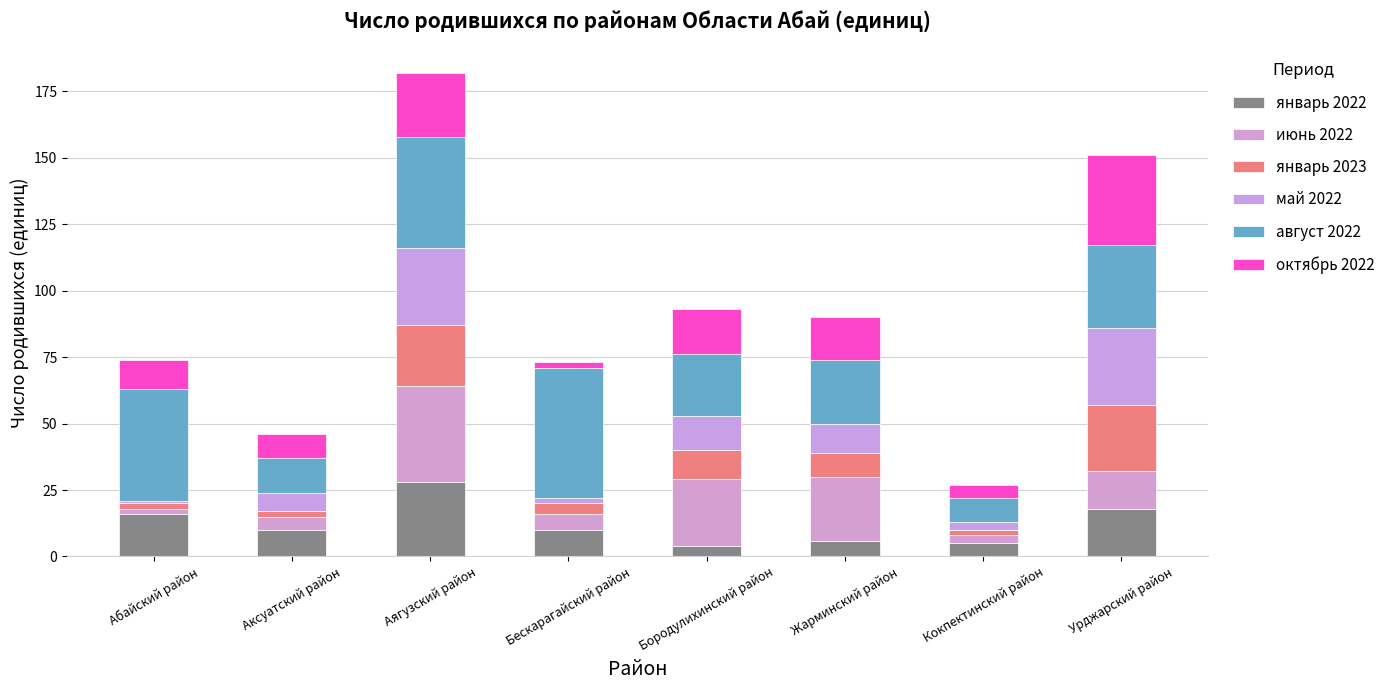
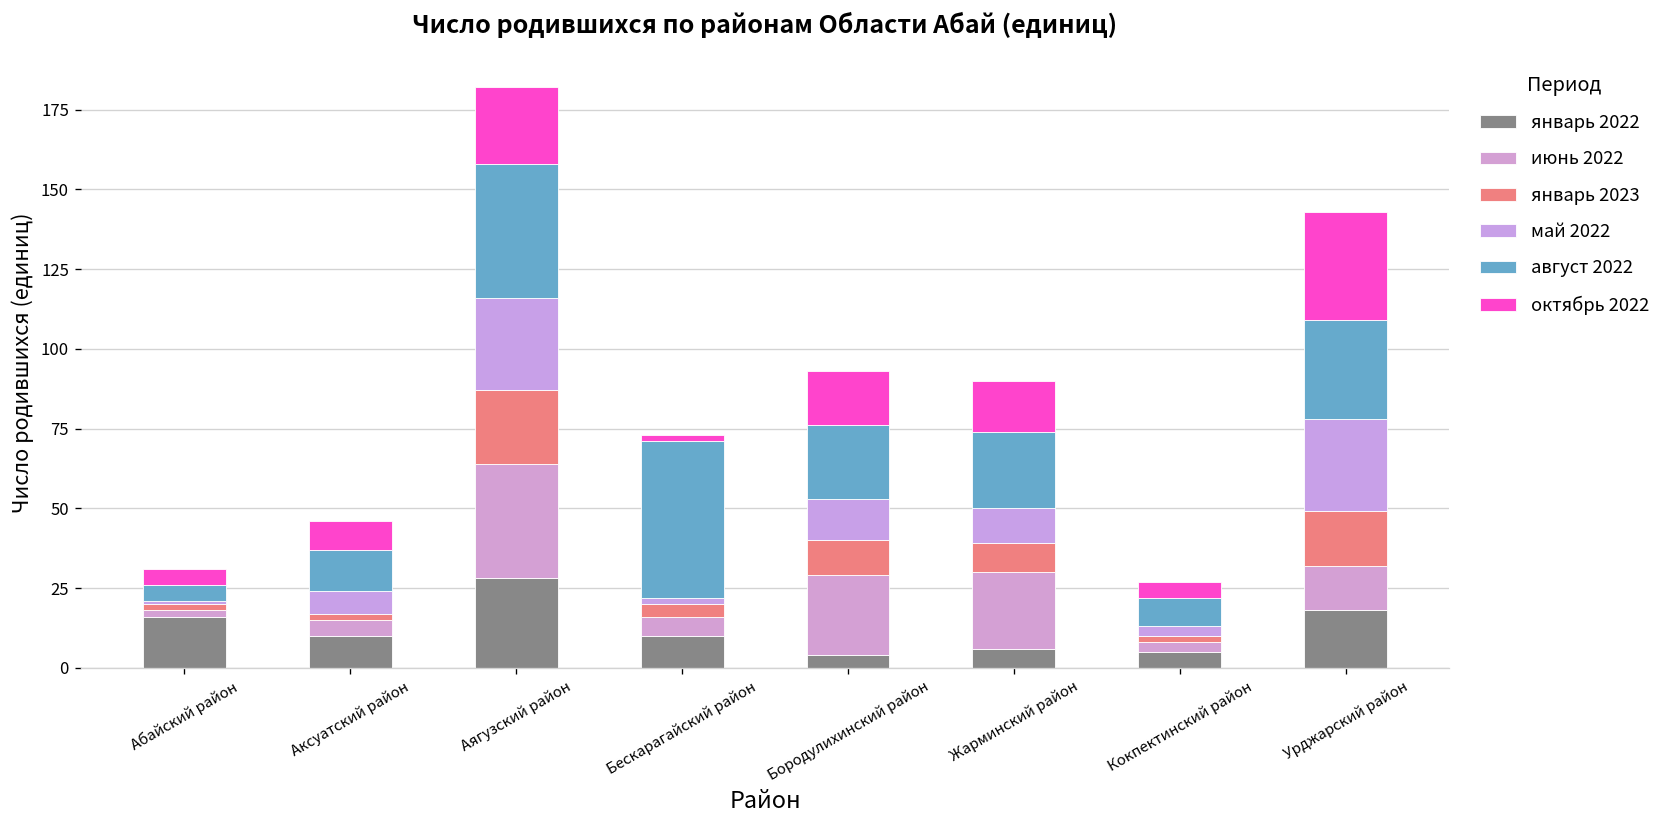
  {
    "январь 2022": {
      "Абайский район": 16,
      "Аксуатский район": 10,
      "Аягузский район": 28,
      "Бескарагайский район": 10,
      "Бородулихинский район": 4,
      "Жарминский район": 6,
      "Кокпектинский район": 5,
      "Урджарский район": 18
    },
    "январь 2023": {
      "Абайский район": 2,
      "Аксуатский район": 2,
      "Аягузский район": 23,
      "Бескарагайский район": 4,
      "Бородулихинский район": 11,
      "Жарминский район": 9,
      "Кокпектинский район": 2,
-     "Урджарский район": 25
+     "Урджарский район": 17
    },
    "август 2022": {
-     "Абайский район": 42,
+     "Абайский район": 5,
      "Аксуатский район": 13,
      "Аягузский район": 42,
      "Бескарагайский район": 49,
      "Бородулихинский район": 23,
      "Жарминский район": 24,
      "Кокпектинский район": 9,
      "Урджарский район": 31
    },
    "октябрь 2022": {
-     "Абайский район": 11,
+     "Абайский район": 5,
      "Аксуатский район": 9,
      "Аягузский район": 24,
      "Бескарагайский район": 2,
      "Бородулихинский район": 17,
      "Жарминский район": 16,
      "Кокпектинский район": 5,
      "Урджарский район": 34
    }
  }
